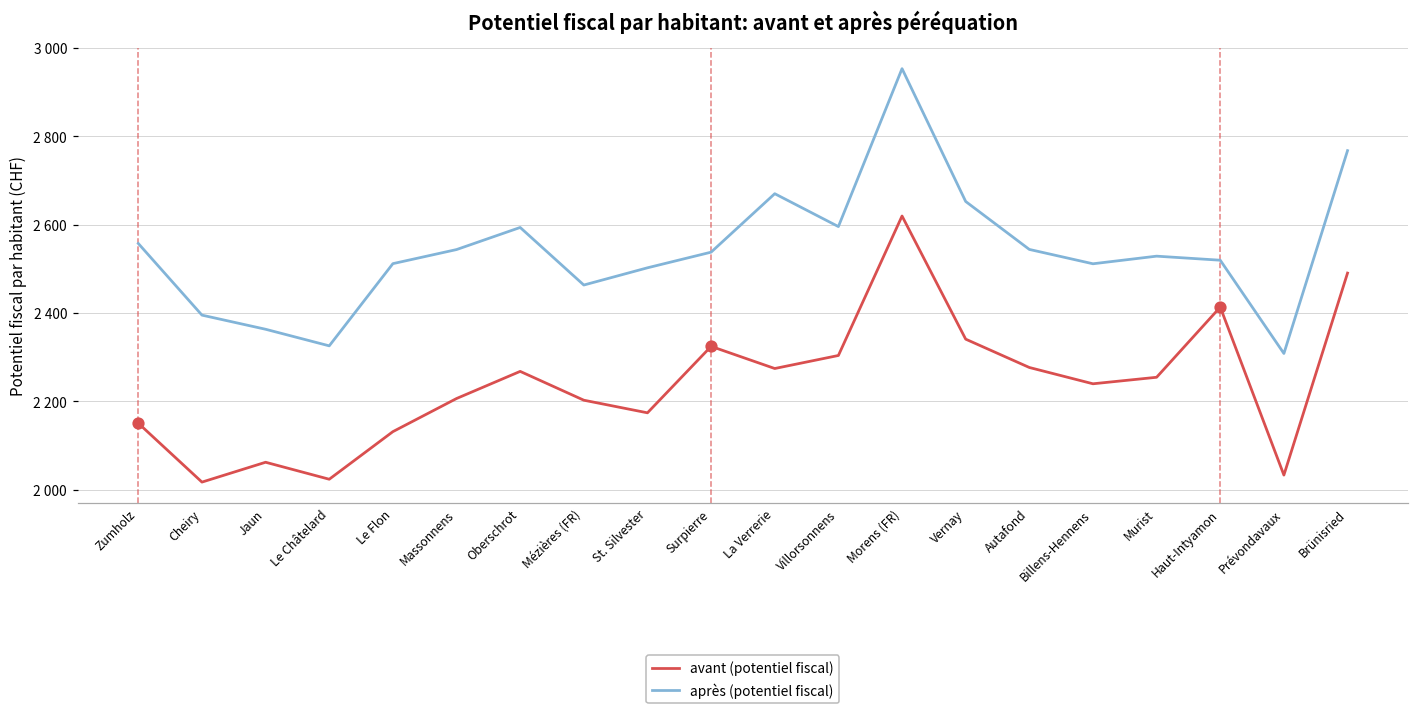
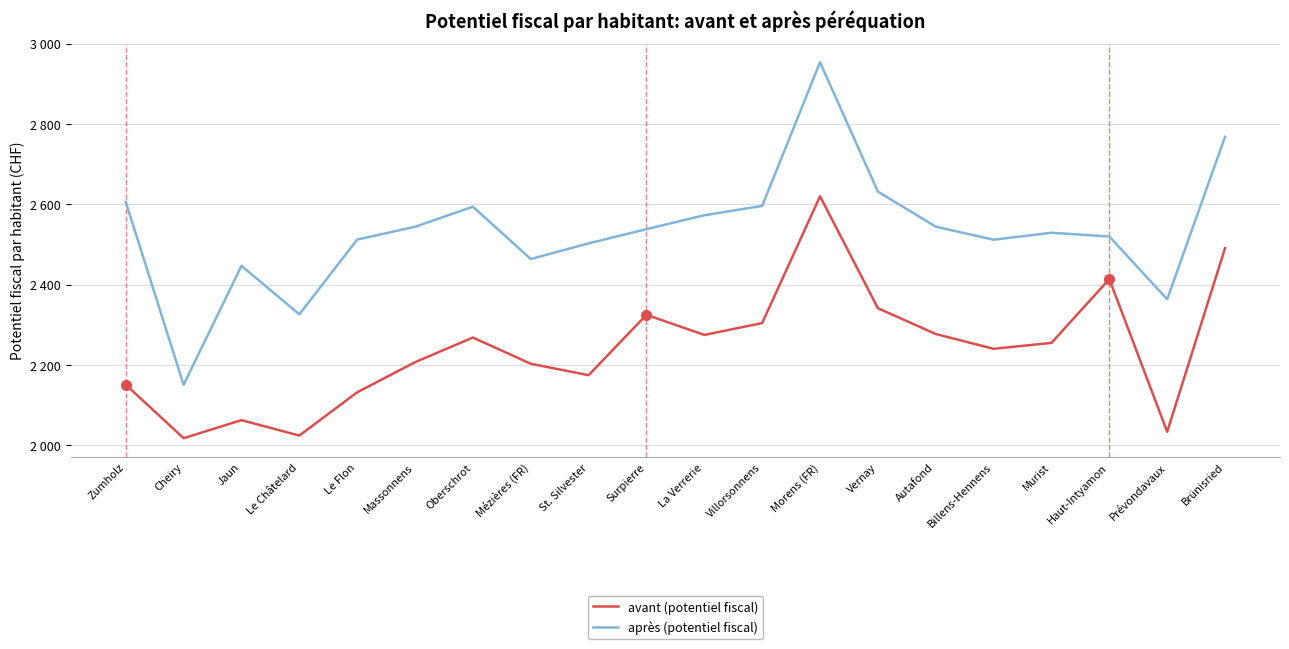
  {
    "après (potentiel fiscal)": {
-     "Zumholz": 2560,
-     "Cheiry": 2400,
-     "Jaun": 2360,
+     "Zumholz": 2610,
+     "Cheiry": 2150,
+     "Jaun": 2450,
      "Le Châtelard": 2330,
      "Le Flon": 2510,
      "Massonnens": 2540,
      "Oberschrot": 2590,
      "Mézières (FR)": 2460,
      "St. Silvester": 2500,
      "Surpierre": 2540,
-     "La Verrerie": 2670,
+     "La Verrerie": 2570,
      "Villorsonnens": 2600,
      "Morens (FR)": 2950,
-     "Vernay": 2650,
+     "Vernay": 2630,
      "Autafond": 2540,
      "Billens-Hennens": 2510,
      "Murist": 2530,
      "Haut-Intyamon": 2520,
-     "Prévondavaux": 2310,
+     "Prévondavaux": 2360,
      "Brünisried": 2770
    }
  }
